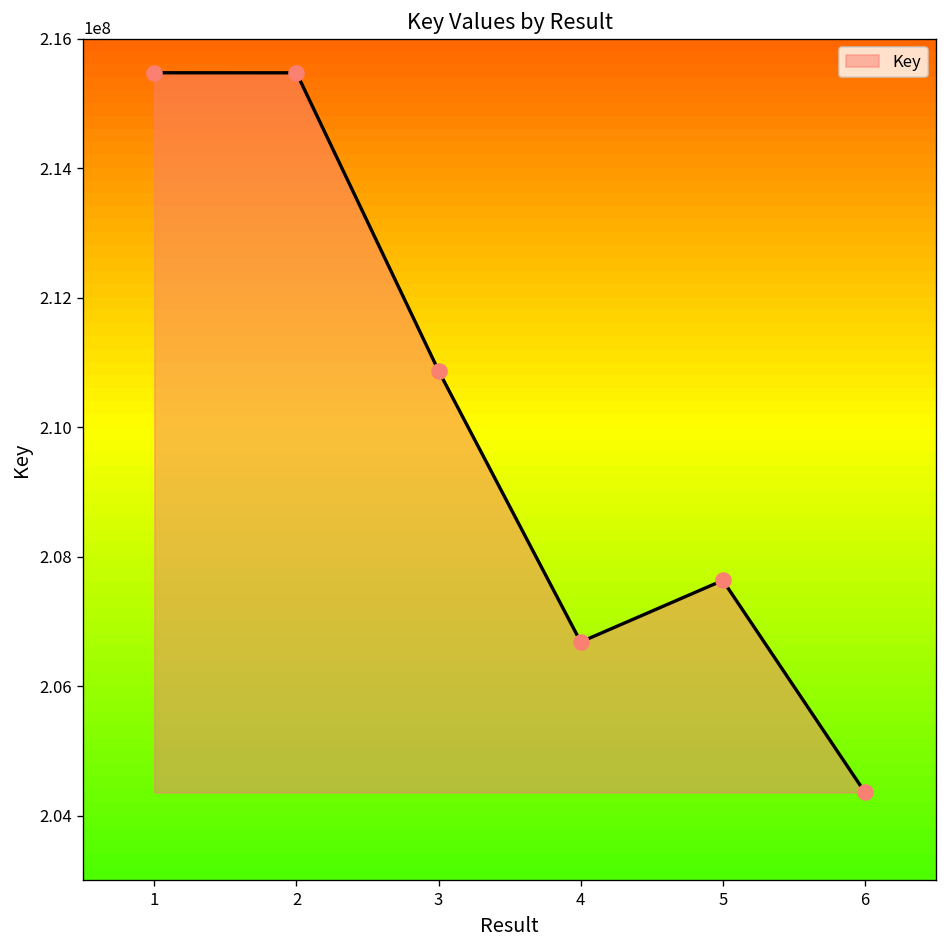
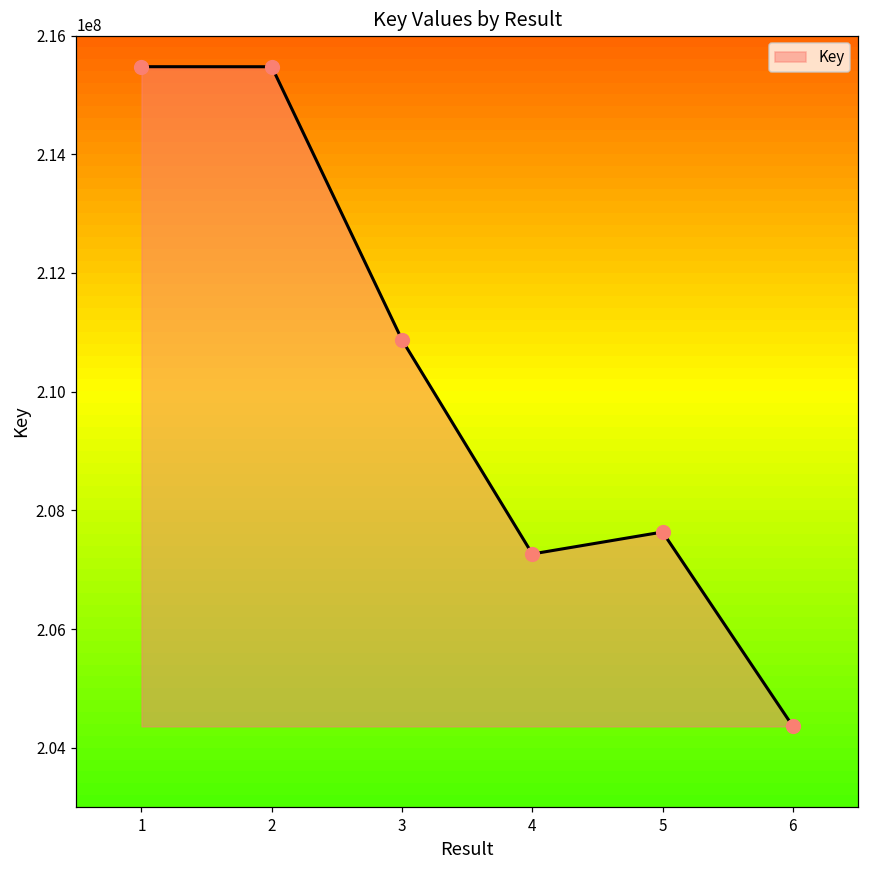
  {
    "1": 215500000,
    "2": 215500000,
    "3": 210900000,
-   "4": 206700000,
+   "4": 207300000,
    "5": 207600000,
    "6": 204400000
  }
